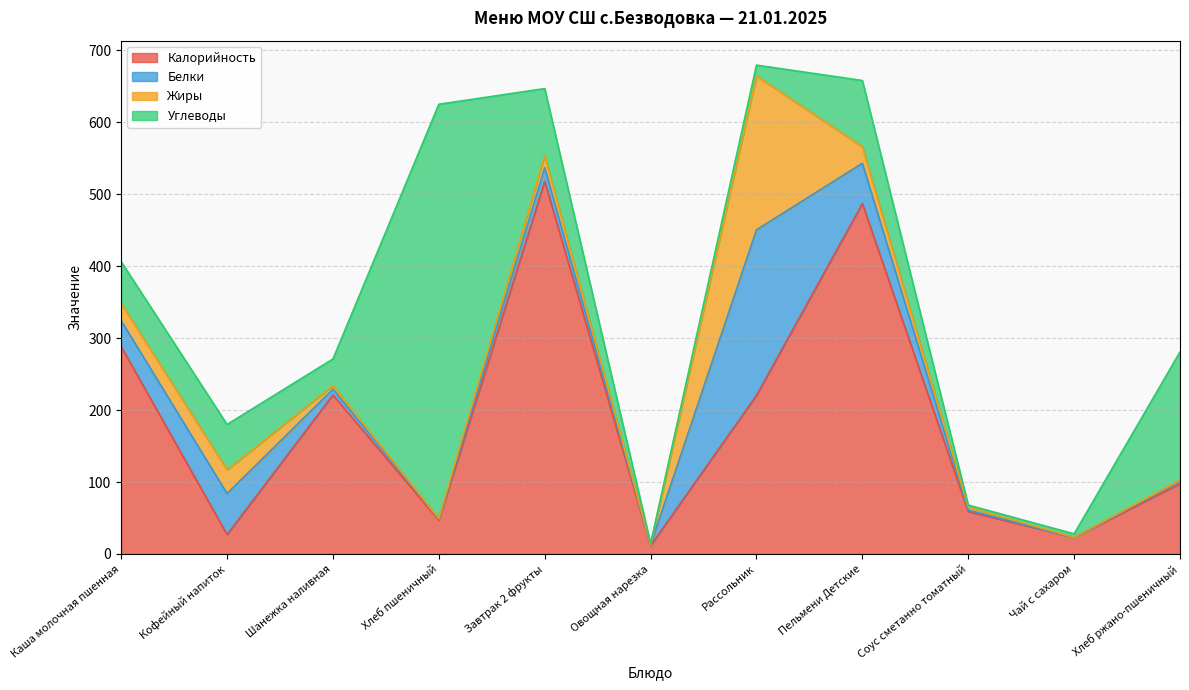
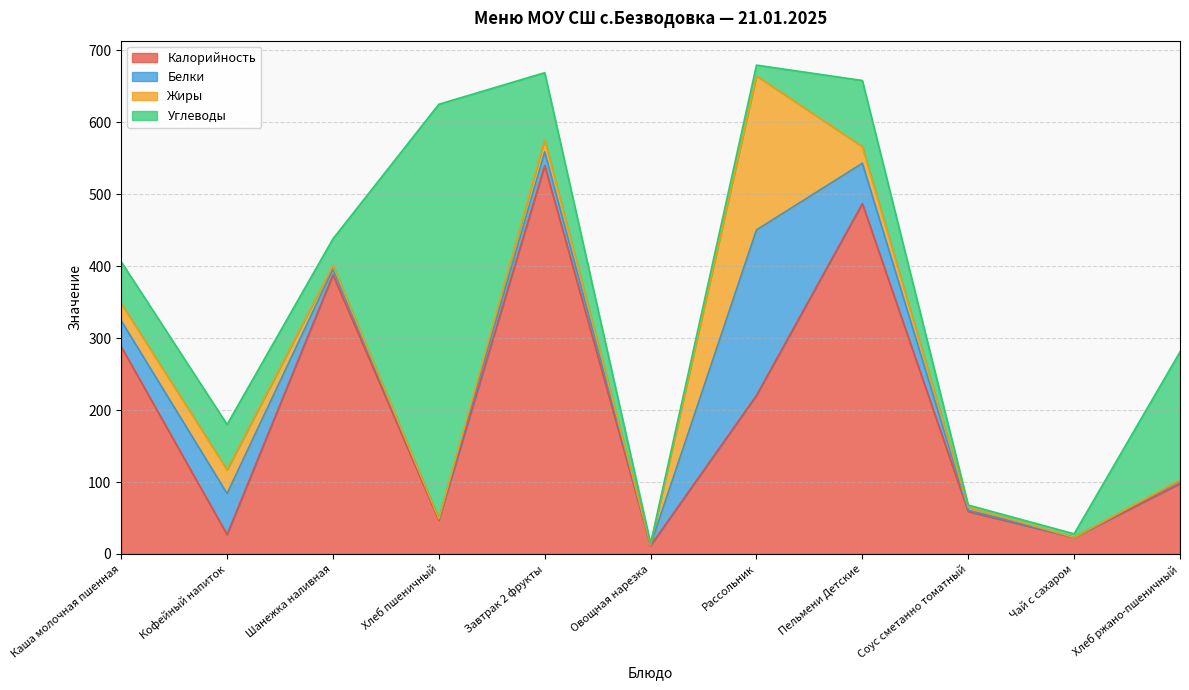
  {
    "Калорийность": {
      "Каша молочная пшенная": 290,
      "Кофейный напиток": 30,
-     "Шанежка наливная": 220,
-     "Завтрак 2 фрукты": 520,
+     "Шанежка наливная": 390,
+     "Завтрак 2 фрукты": 540,
      "Рассольник": 220,
      "Пельмени Детские": 490,
      "Хлеб ржано-пшеничный": 100
    },
    "Белки": {
      "Каша молочная пшенная": 40,
      "Кофейный напиток": 60,
      "Шанежка наливная": 10,
      "Завтрак 2 фрукты": 20,
      "Рассольник": 230,
      "Пельмени Детские": 60
    },
    "Жиры": {
      "Каша молочная пшенная": 20,
      "Кофейный напиток": 30,
      "Шанежка наливная": 10,
      "Завтрак 2 фрукты": 20,
      "Рассольник": 210,
      "Пельмени Детские": 20
    },
    "Углеводы": {
      "Каша молочная пшенная": 60,
      "Кофейный напиток": 60,
      "Шанежка наливная": 40,
      "Хлеб пшеничный": 580,
      "Завтрак 2 фрукты": 90,
      "Рассольник": 20,
      "Пельмени Детские": 90,
      "Чай с сахаром": 10,
      "Хлеб ржано-пшеничный": 180
    }
  }
